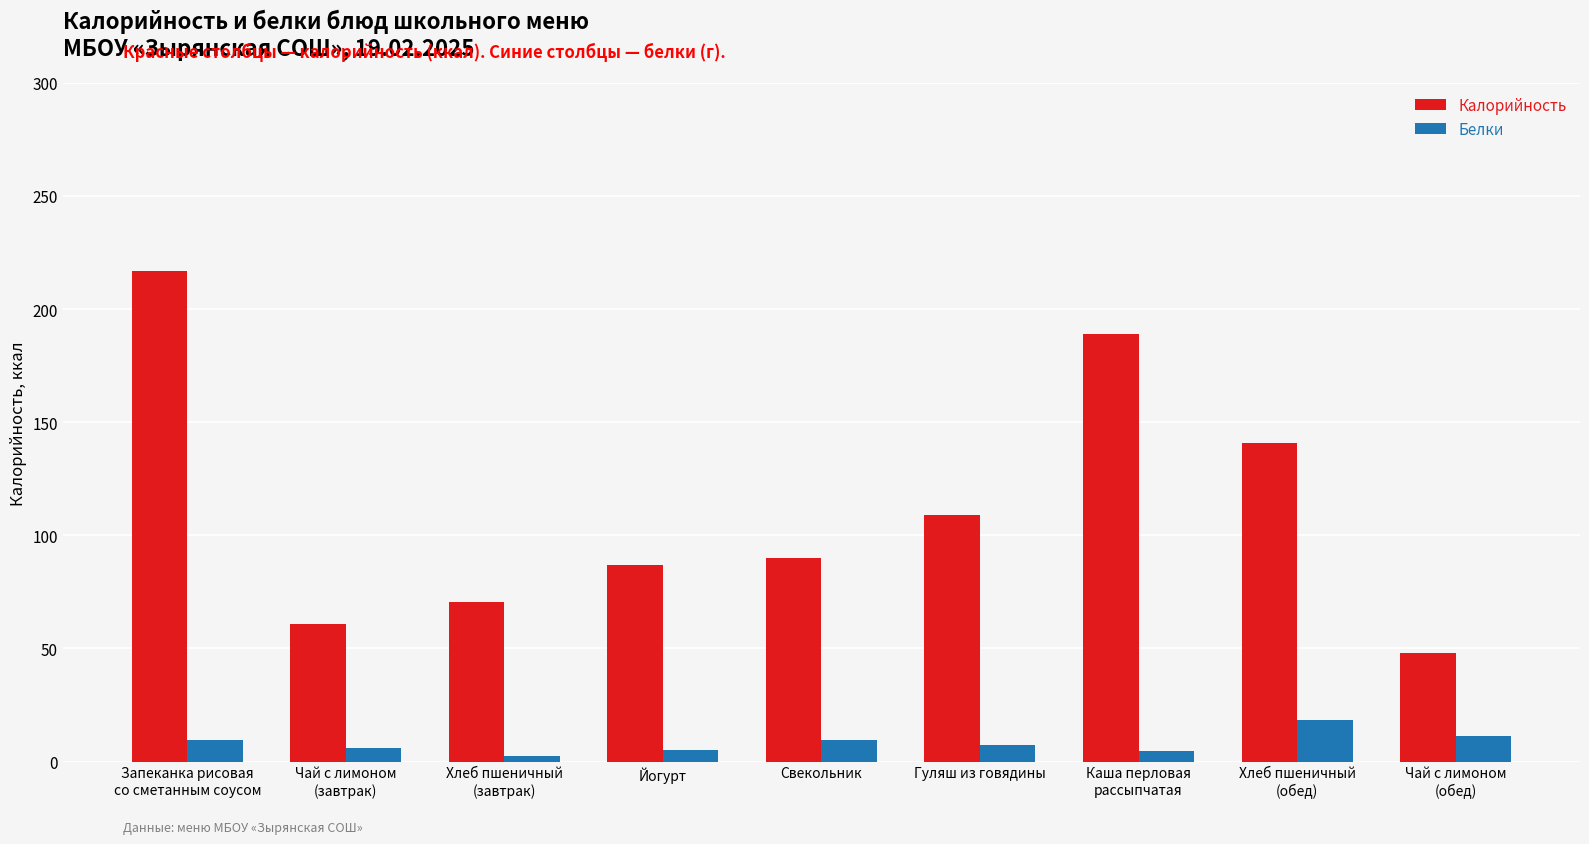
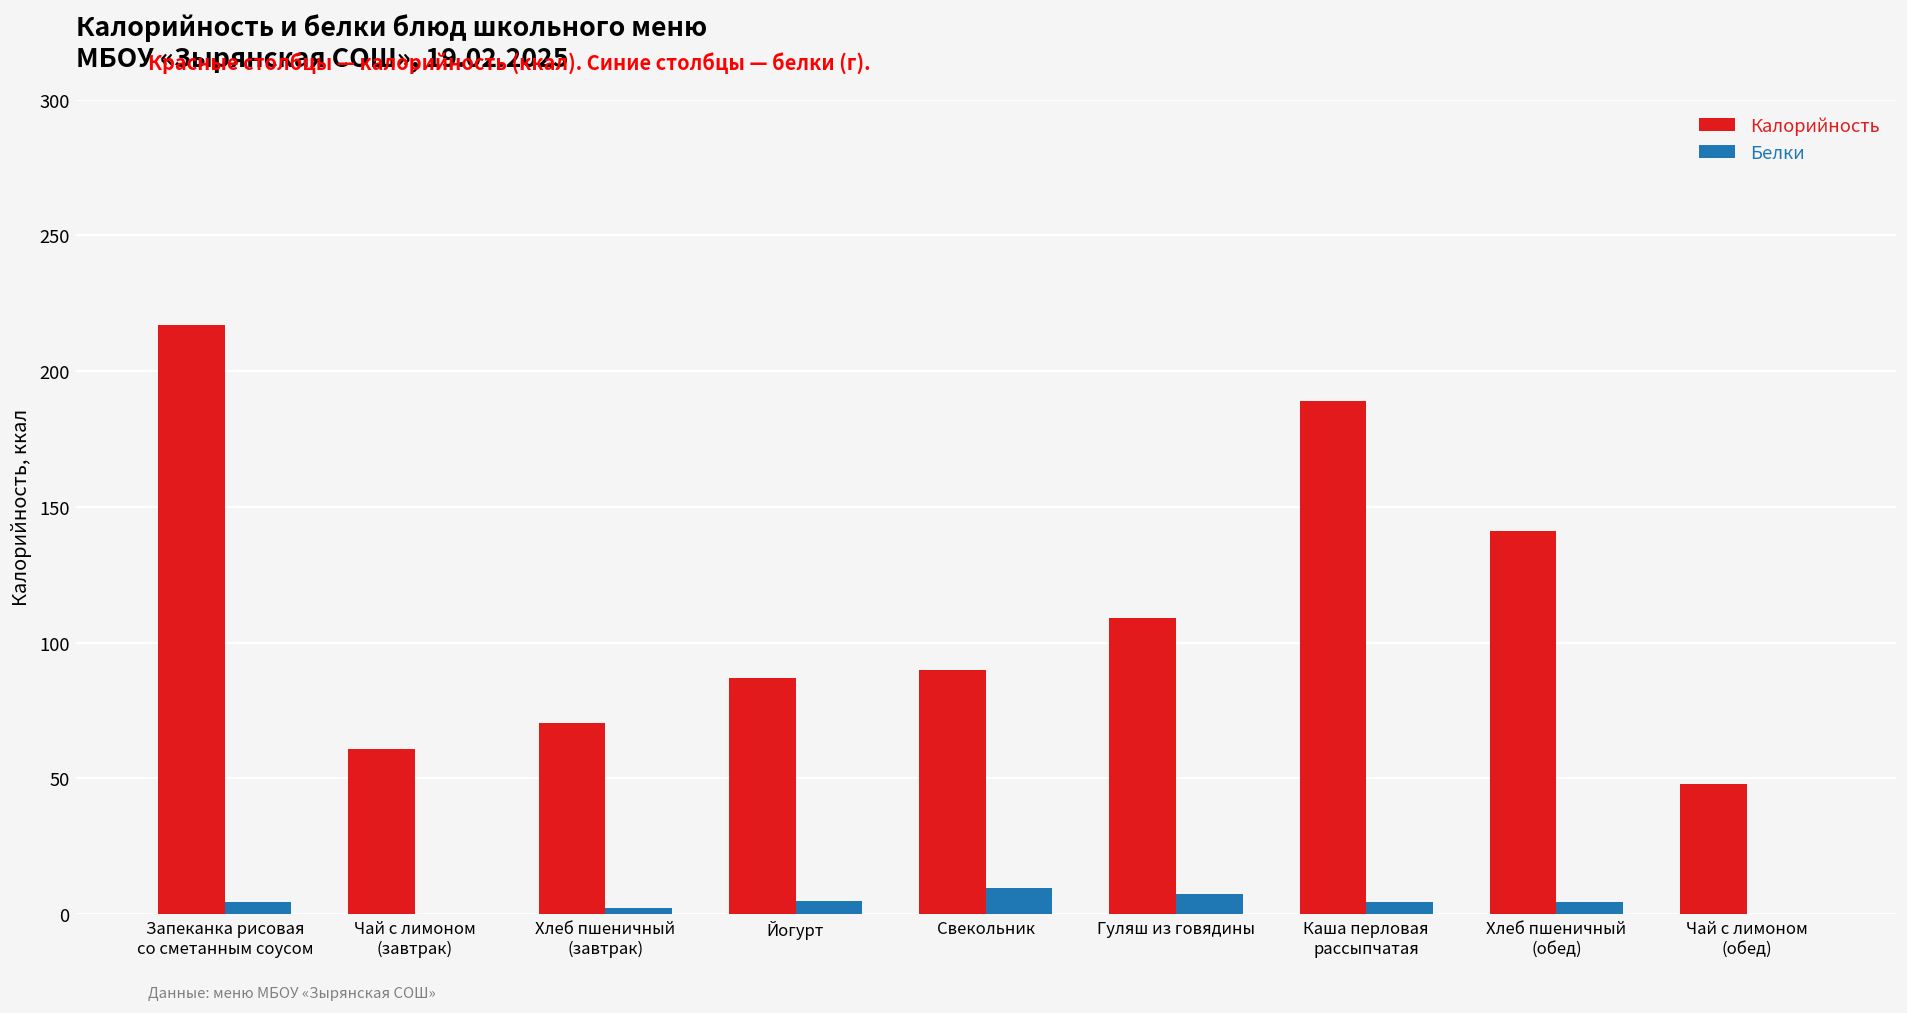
  {
    "Калорийность": {
      "Запеканка рисовая со сметанным соусом": 217,
      "Чай с лимоном (завтрак)": 61,
      "Хлеб пшеничный (завтрак)": 71,
      "Йогурт": 87,
      "Свекольник": 90,
      "Гуляш из говядины": 109,
      "Каша перловая рассыпчатая": 189,
      "Хлеб пшеничный (обед)": 141,
      "Чай с лимоном (обед)": 48
    },
    "Белки": {
-     "Запеканка рисовая со сметанным соусом": 10,
-     "Чай с лимоном (завтрак)": 6,
+     "Запеканка рисовая со сметанным соусом": 5,
+     "Чай с лимоном (завтрак)": 0,
      "Хлеб пшеничный (завтрак)": 2,
      "Йогурт": 5,
      "Свекольник": 10,
      "Гуляш из говядины": 7,
      "Каша перловая рассыпчатая": 5,
-     "Хлеб пшеничный (обед)": 18,
-     "Чай с лимоном (обед)": 11
+     "Хлеб пшеничный (обед)": 5,
+     "Чай с лимоном (обед)": 0
    }
  }
